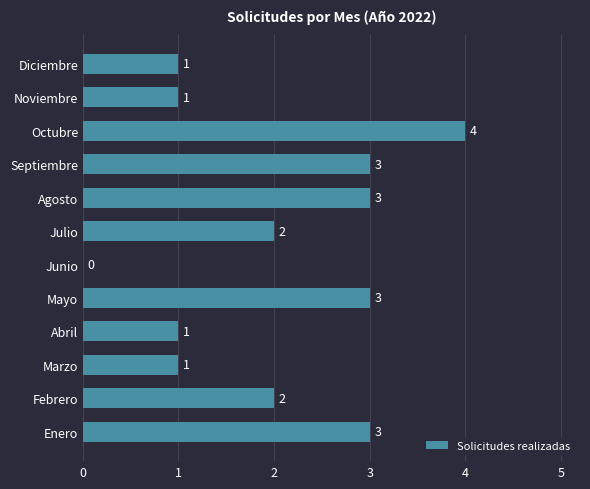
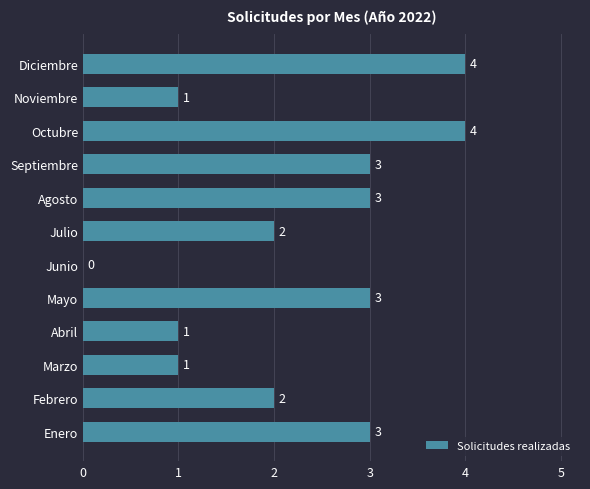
  {
-   "Diciembre": 1,
+   "Diciembre": 4,
    "Noviembre": 1,
    "Octubre": 4,
    "Septiembre": 3,
    "Agosto": 3,
    "Julio": 2,
    "Junio": 0,
    "Mayo": 3,
    "Abril": 1,
    "Marzo": 1,
    "Febrero": 2,
    "Enero": 3
  }
